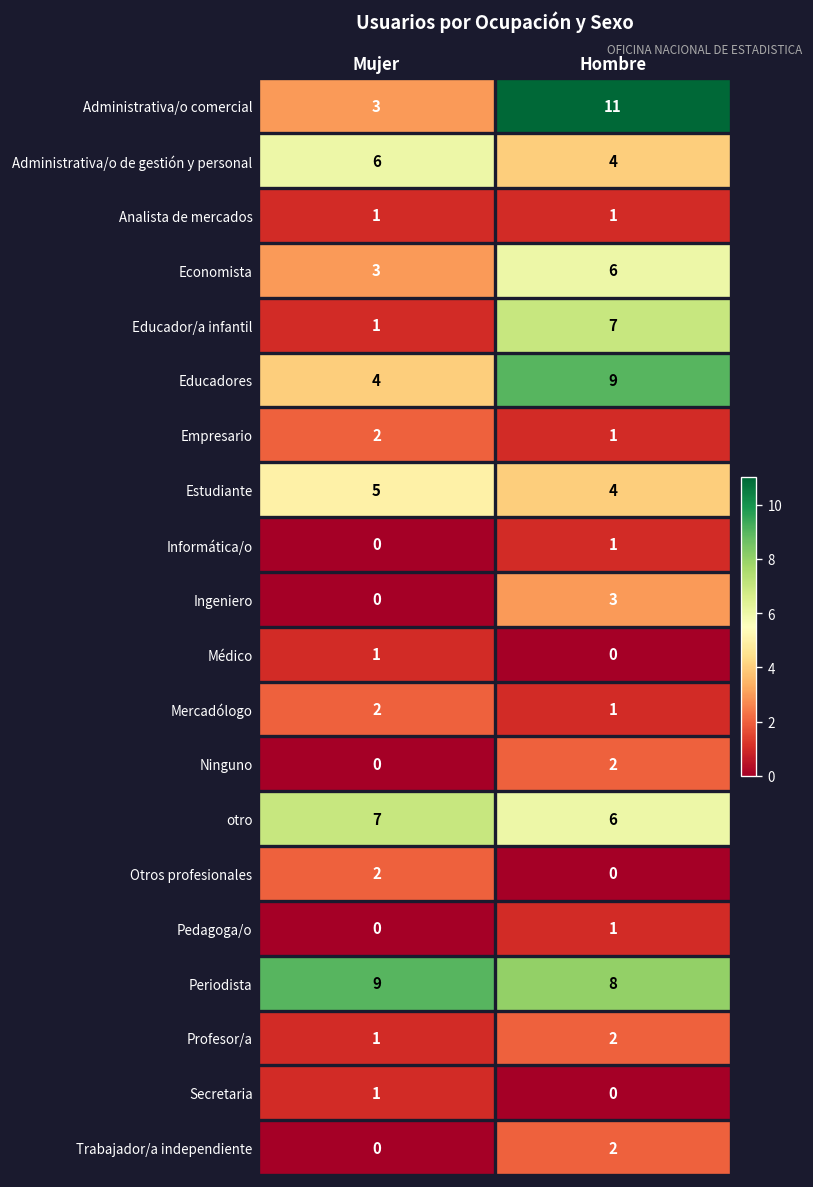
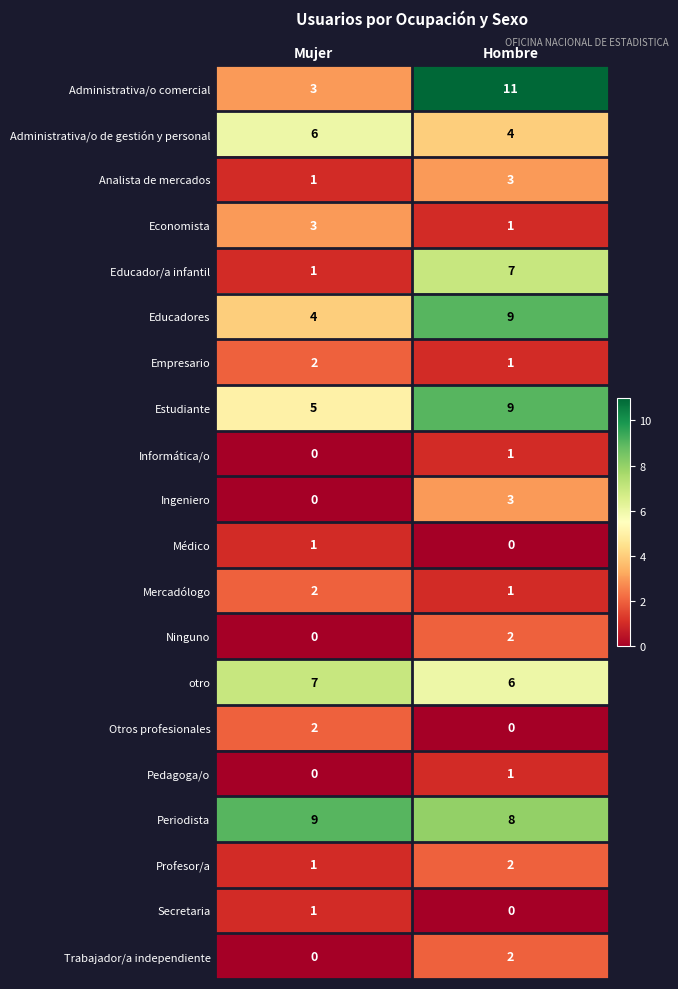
  {
    "Administrativa/o comercial": {
      "Mujer": 3,
      "Hombre": 11
    },
    "Administrativa/o de gestión y personal": {
      "Mujer": 6,
      "Hombre": 4
    },
    "Analista de mercados": {
      "Mujer": 1,
-     "Hombre": 1
+     "Hombre": 3
    },
    "Economista": {
      "Mujer": 3,
-     "Hombre": 6
+     "Hombre": 1
    },
    "Educador/a infantil": {
      "Mujer": 1,
      "Hombre": 7
    },
    "Educadores": {
      "Mujer": 4,
      "Hombre": 9
    },
    "Empresario": {
      "Mujer": 2,
      "Hombre": 1
    },
    "Estudiante": {
      "Mujer": 5,
-     "Hombre": 4
+     "Hombre": 9
    },
    "Informática/o": {
      "Mujer": 0,
      "Hombre": 1
    },
    "Ingeniero": {
      "Mujer": 0,
      "Hombre": 3
    },
    "Médico": {
      "Mujer": 1,
      "Hombre": 0
    },
    "Mercadólogo": {
      "Mujer": 2,
      "Hombre": 1
    },
    "Ninguno": {
      "Mujer": 0,
      "Hombre": 2
    },
    "otro": {
      "Mujer": 7,
      "Hombre": 6
    },
    "Otros profesionales": {
      "Mujer": 2,
      "Hombre": 0
    },
    "Pedagoga/o": {
      "Mujer": 0,
      "Hombre": 1
    },
    "Periodista": {
      "Mujer": 9,
      "Hombre": 8
    },
    "Profesor/a": {
      "Mujer": 1,
      "Hombre": 2
    },
    "Secretaria": {
      "Mujer": 1,
      "Hombre": 0
    },
    "Trabajador/a independiente": {
      "Mujer": 0,
      "Hombre": 2
    }
  }
